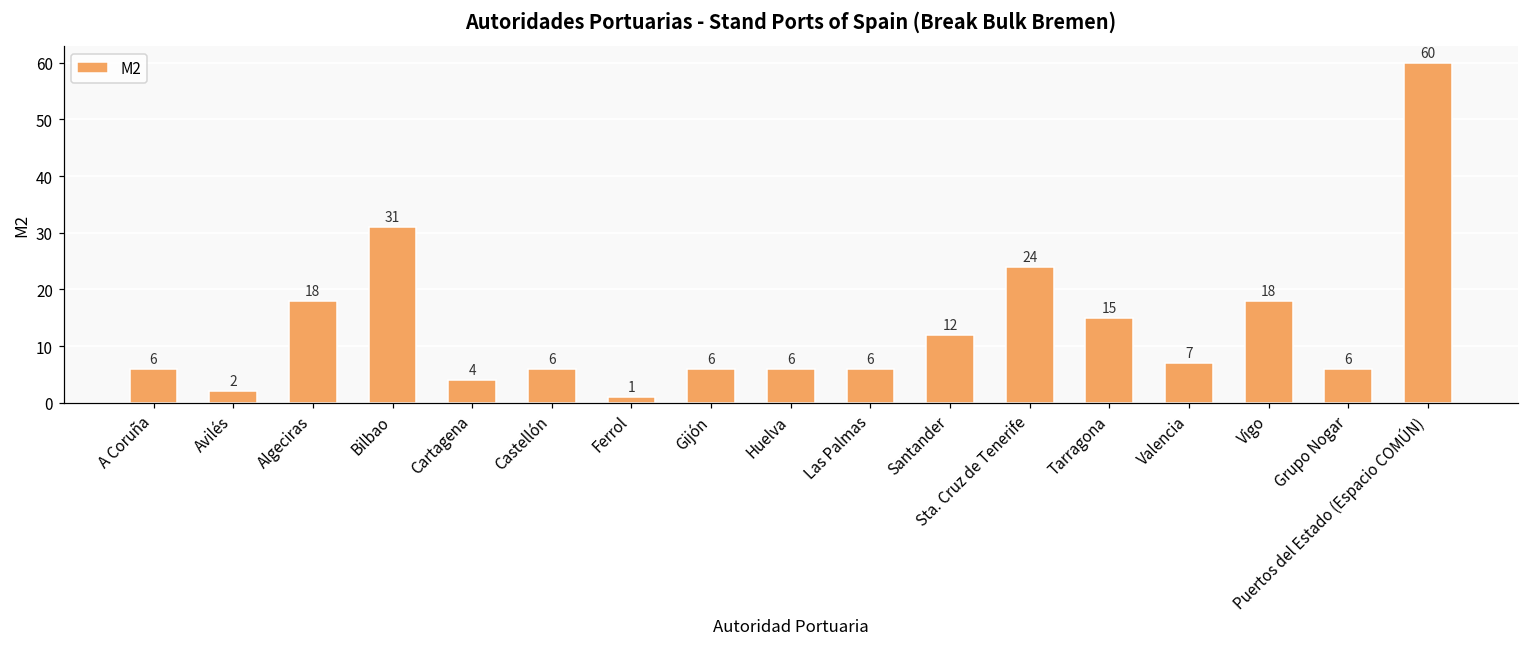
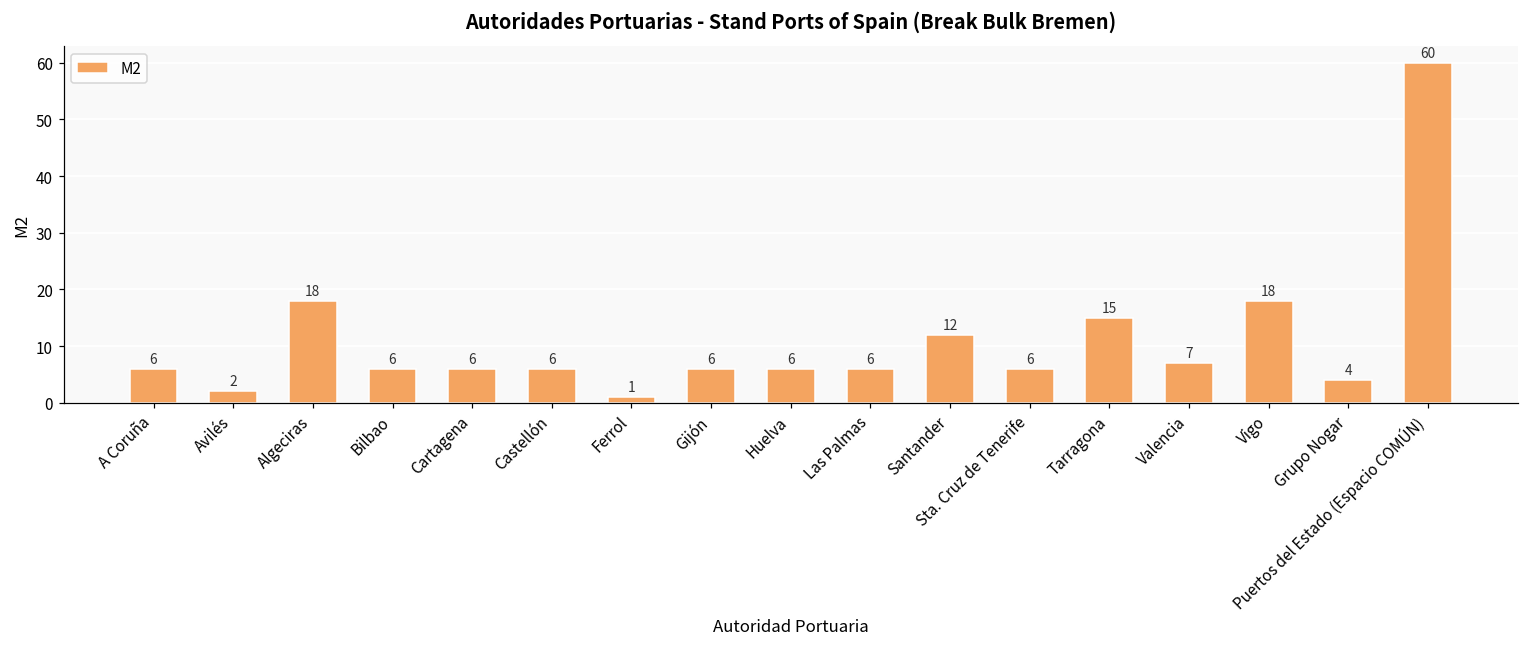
  {
    "A Coruña": 6,
    "Avilés": 2,
    "Algeciras": 18,
-   "Bilbao": 31,
-   "Cartagena": 4,
+   "Bilbao": 6,
+   "Cartagena": 6,
    "Castellón": 6,
    "Ferrol": 1,
    "Gijón": 6,
    "Huelva": 6,
    "Las Palmas": 6,
    "Santander": 12,
-   "Sta. Cruz de Tenerife": 24,
+   "Sta. Cruz de Tenerife": 6,
    "Tarragona": 15,
    "Valencia": 7,
    "Vigo": 18,
-   "Grupo Nogar": 6,
+   "Grupo Nogar": 4,
    "Puertos del Estado (Espacio COMÚN)": 60
  }
